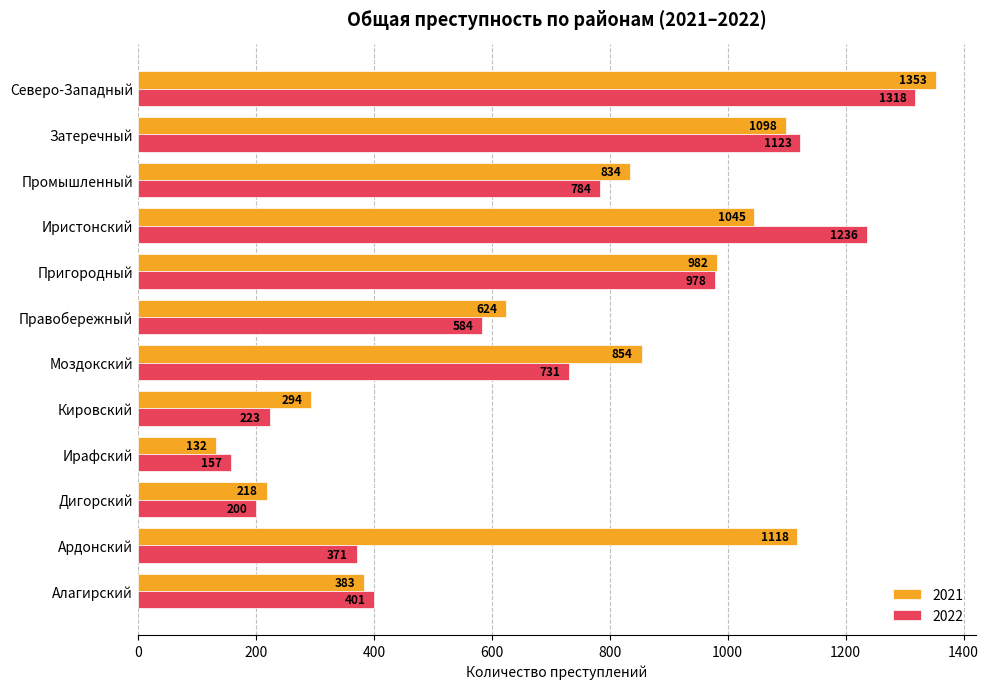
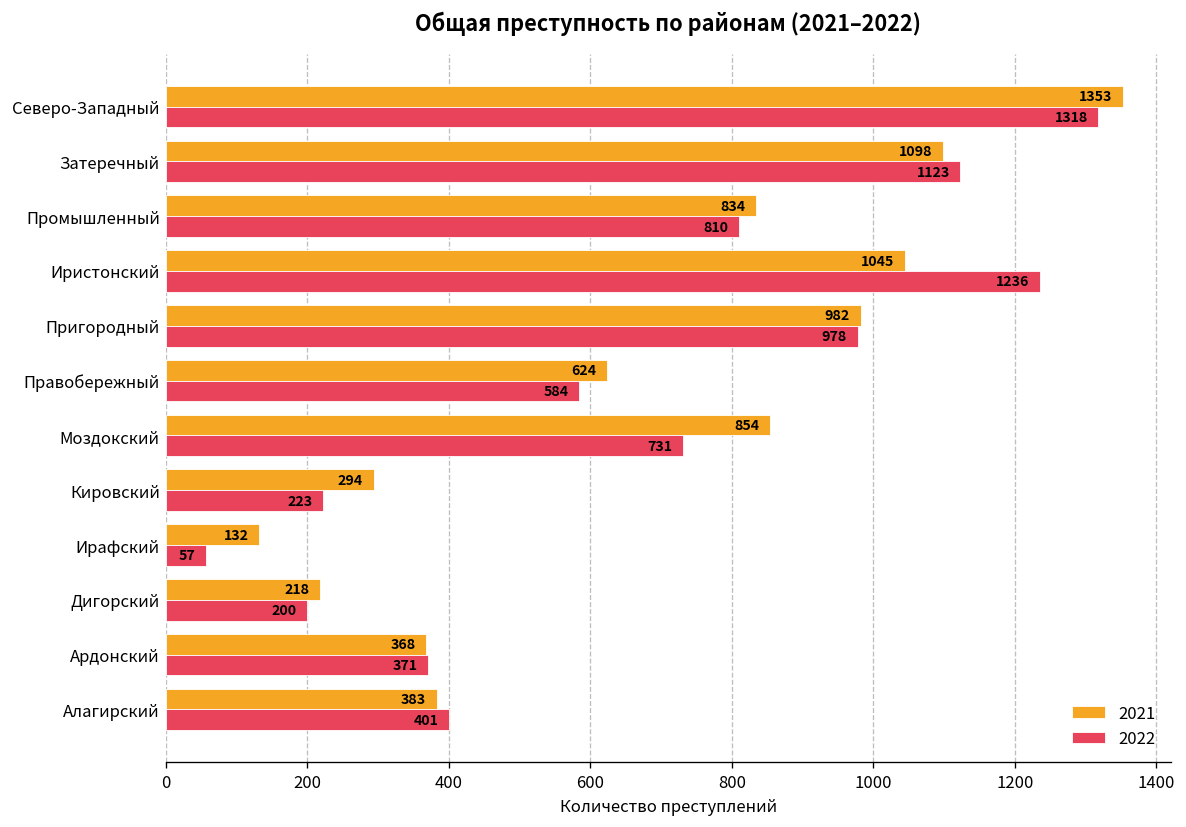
  {
    "2021": {
      "Северо-Западный": 1353,
      "Затеречный": 1098,
      "Промышленный": 834,
      "Иристонский": 1045,
      "Пригородный": 982,
      "Правобережный": 624,
      "Моздокский": 854,
      "Кировский": 294,
      "Ирафский": 132,
      "Дигорский": 218,
-     "Ардонский": 1118,
+     "Ардонский": 368,
      "Алагирский": 383
    },
    "2022": {
      "Северо-Западный": 1318,
      "Затеречный": 1123,
-     "Промышленный": 784,
+     "Промышленный": 810,
      "Иристонский": 1236,
      "Пригородный": 978,
      "Правобережный": 584,
      "Моздокский": 731,
      "Кировский": 223,
-     "Ирафский": 157,
+     "Ирафский": 57,
      "Дигорский": 200,
      "Ардонский": 371,
      "Алагирский": 401
    }
  }
